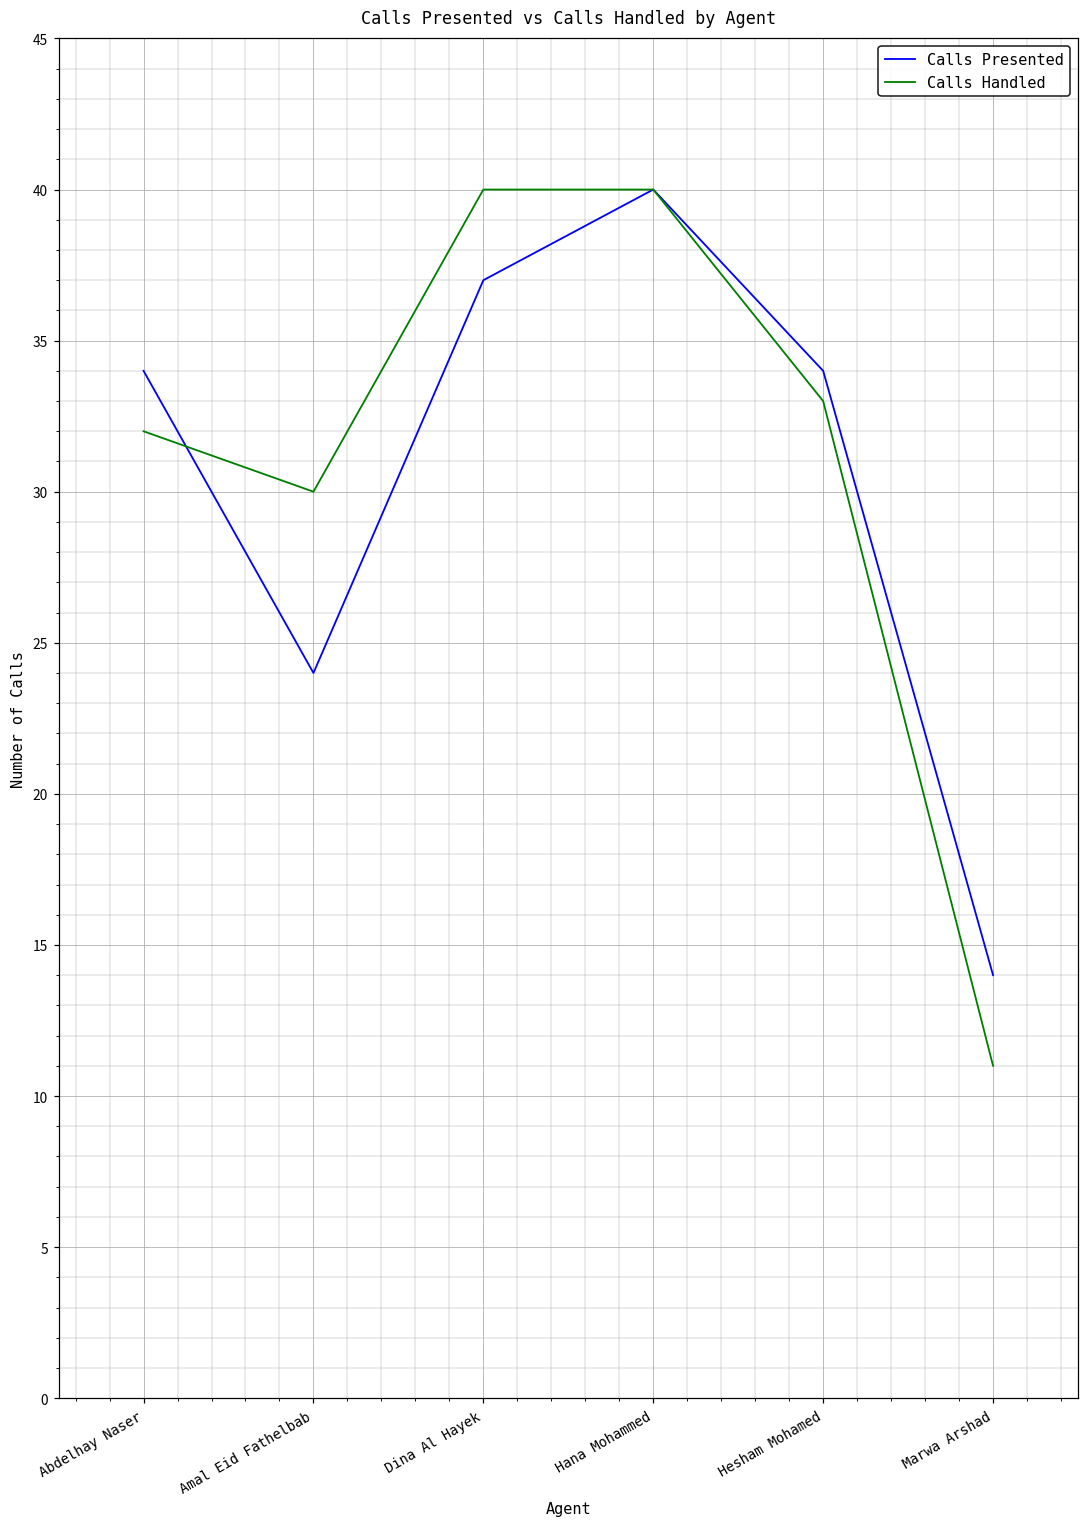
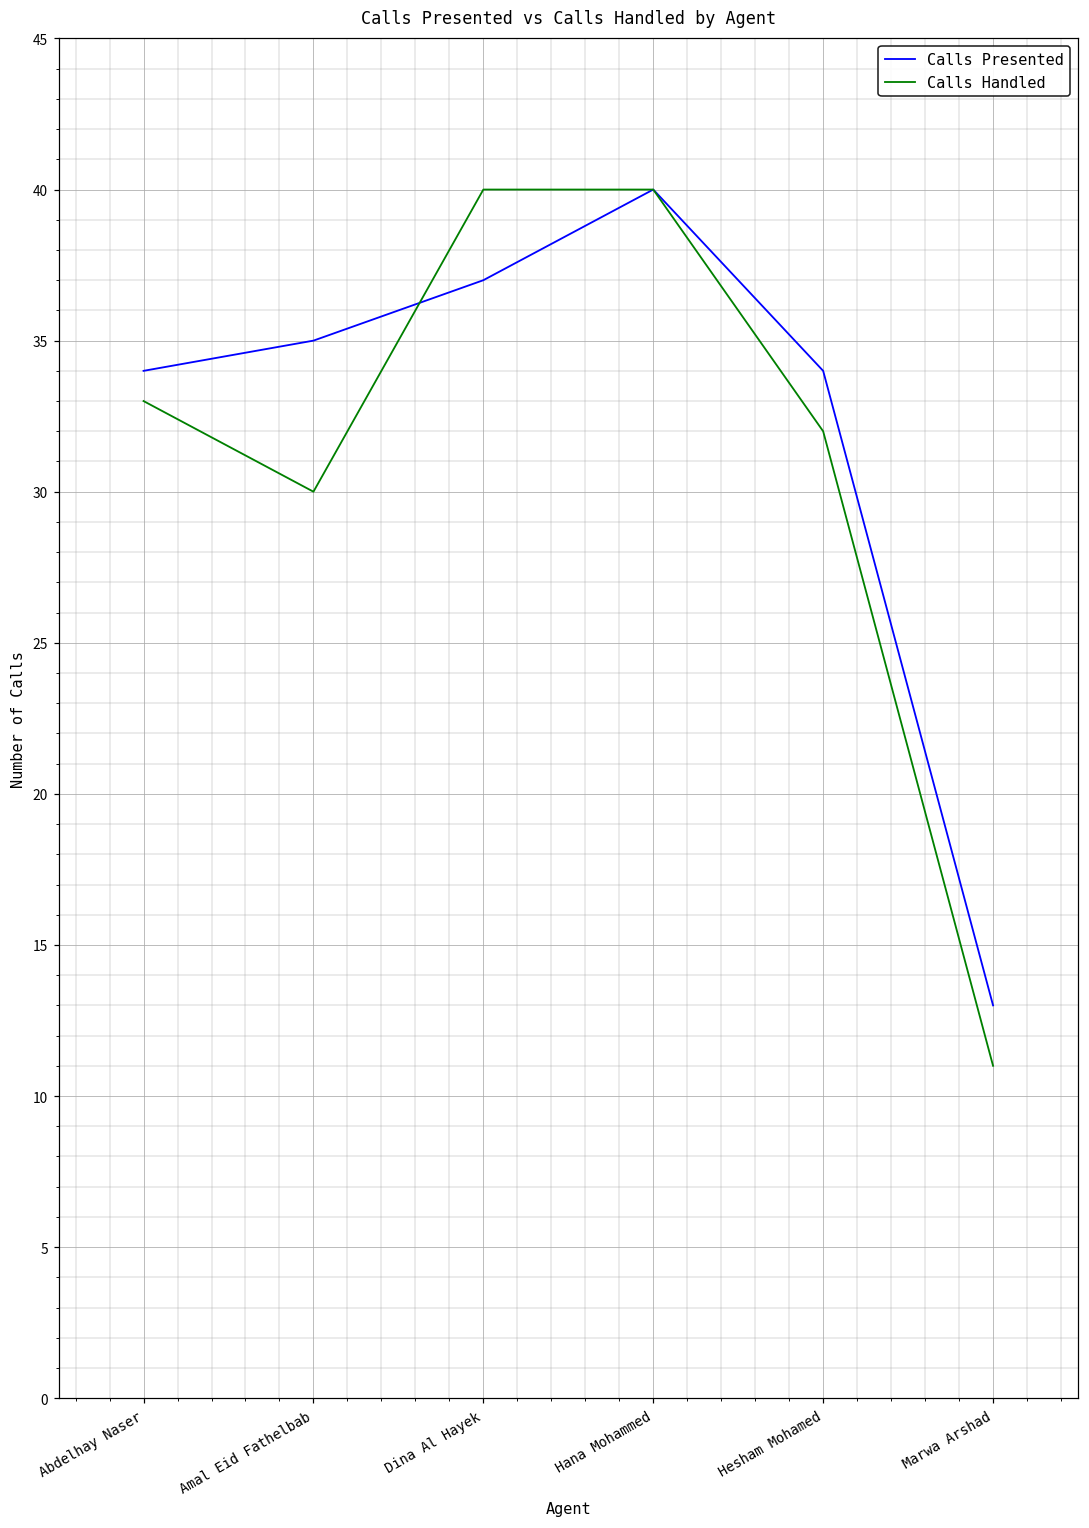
  {
    "Calls Presented": {
      "Abdelhay Naser": 34,
-     "Amal Eid Fathelbab": 24,
+     "Amal Eid Fathelbab": 35,
      "Dina Al Hayek": 37,
      "Hesham Mohamed": 34,
-     "Marwa Arshad": 14
+     "Marwa Arshad": 13
    },
    "Calls Handled": {
-     "Abdelhay Naser": 32,
+     "Abdelhay Naser": 33,
      "Amal Eid Fathelbab": 30,
      "Dina Al Hayek": 40,
-     "Hesham Mohamed": 33,
+     "Hesham Mohamed": 32,
      "Marwa Arshad": 11
    }
  }
